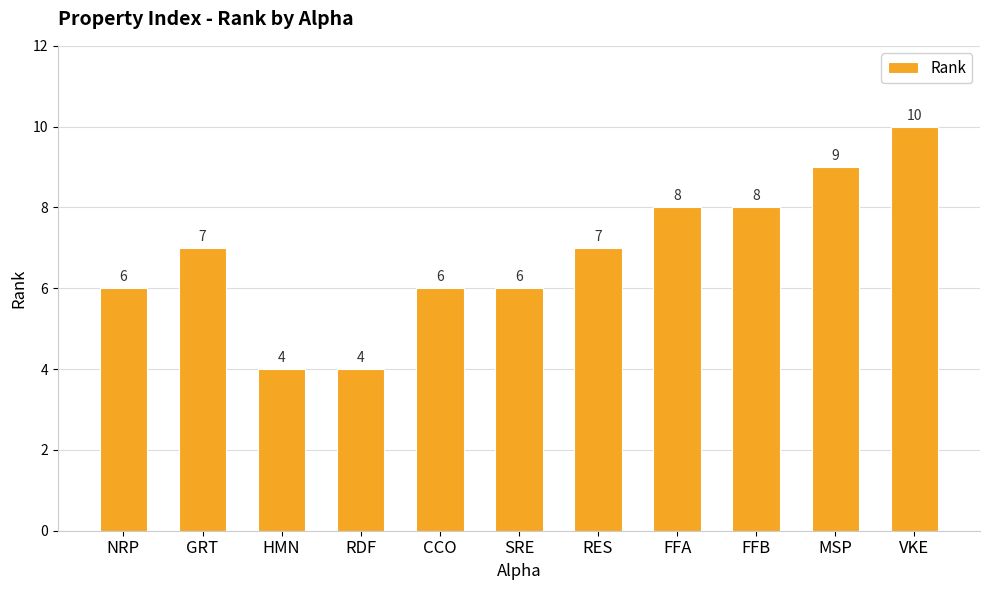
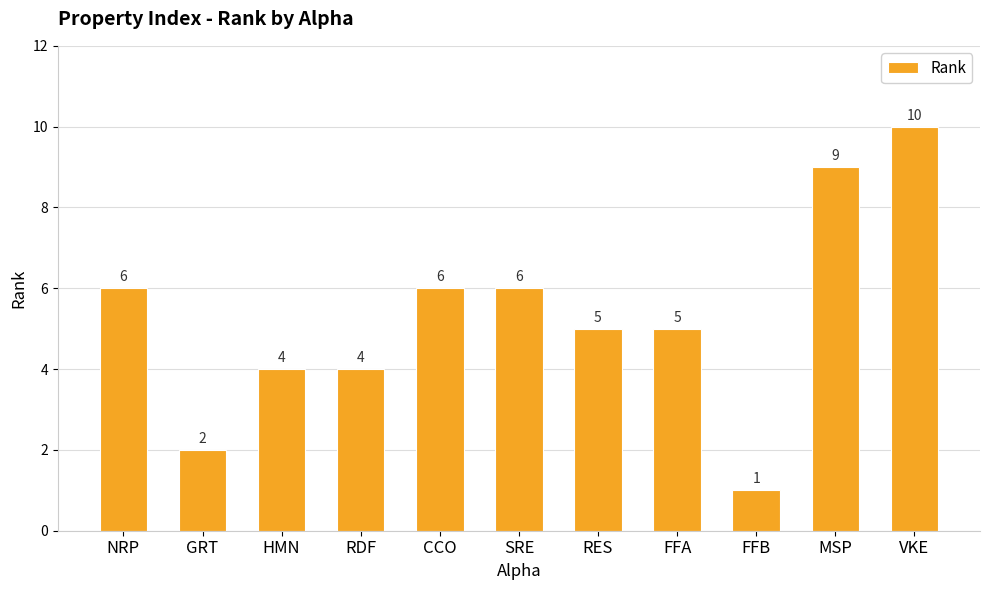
  {
    "NRP": 6,
-   "GRT": 7,
+   "GRT": 2,
    "HMN": 4,
    "RDF": 4,
    "CCO": 6,
    "SRE": 6,
-   "RES": 7,
-   "FFA": 8,
-   "FFB": 8,
+   "RES": 5,
+   "FFA": 5,
+   "FFB": 1,
    "MSP": 9,
    "VKE": 10
  }
